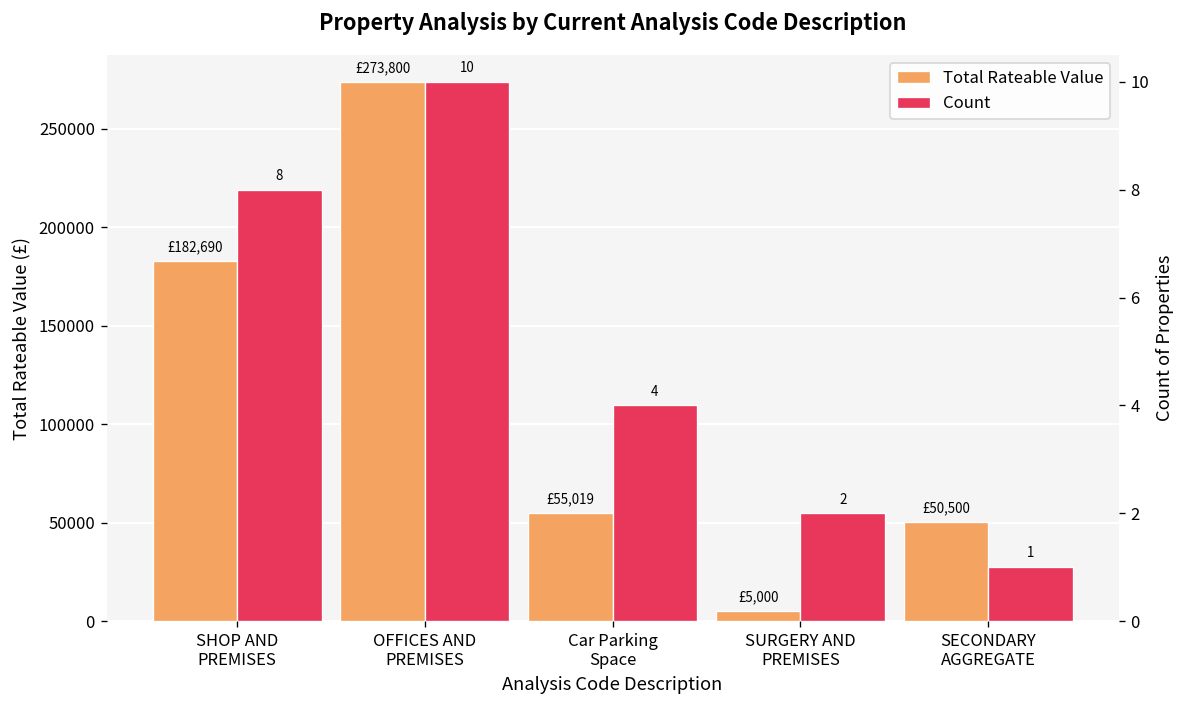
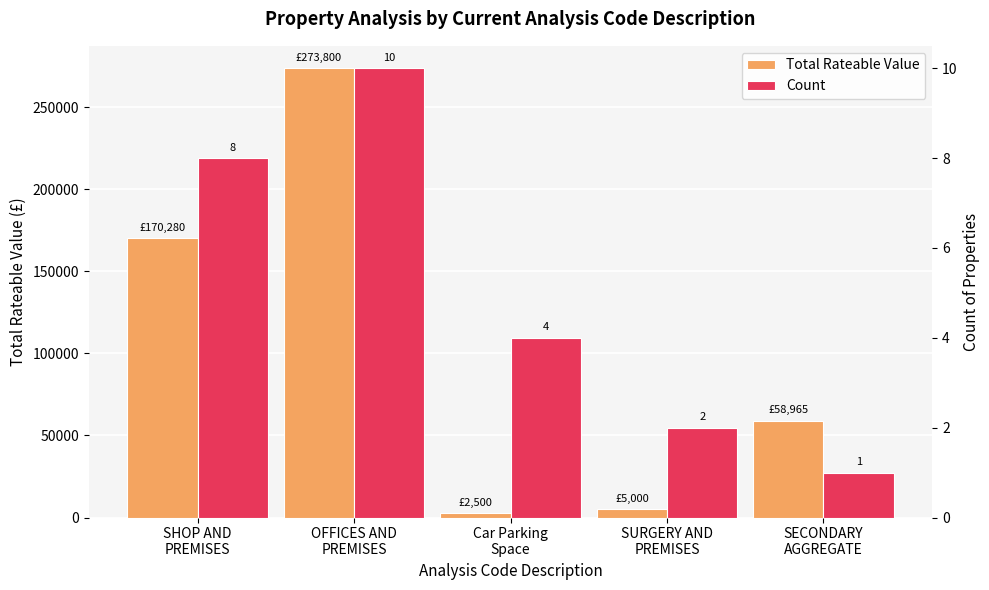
  {
    "Total Rateable Value": {
-     "SHOP AND PREMISES": "£182,690",
+     "SHOP AND PREMISES": "£170,280",
      "OFFICES AND PREMISES": "£273,800",
-     "Car Parking Space": "£55,019",
+     "Car Parking Space": "£2,500",
      "SURGERY AND PREMISES": "£5,000",
-     "SECONDARY AGGREGATE": "£50,500"
+     "SECONDARY AGGREGATE": "£58,965"
    },
    "Count": {
      "SHOP AND PREMISES": "8",
      "OFFICES AND PREMISES": "10",
      "Car Parking Space": "4",
      "SURGERY AND PREMISES": "2",
      "SECONDARY AGGREGATE": "1"
    }
  }
